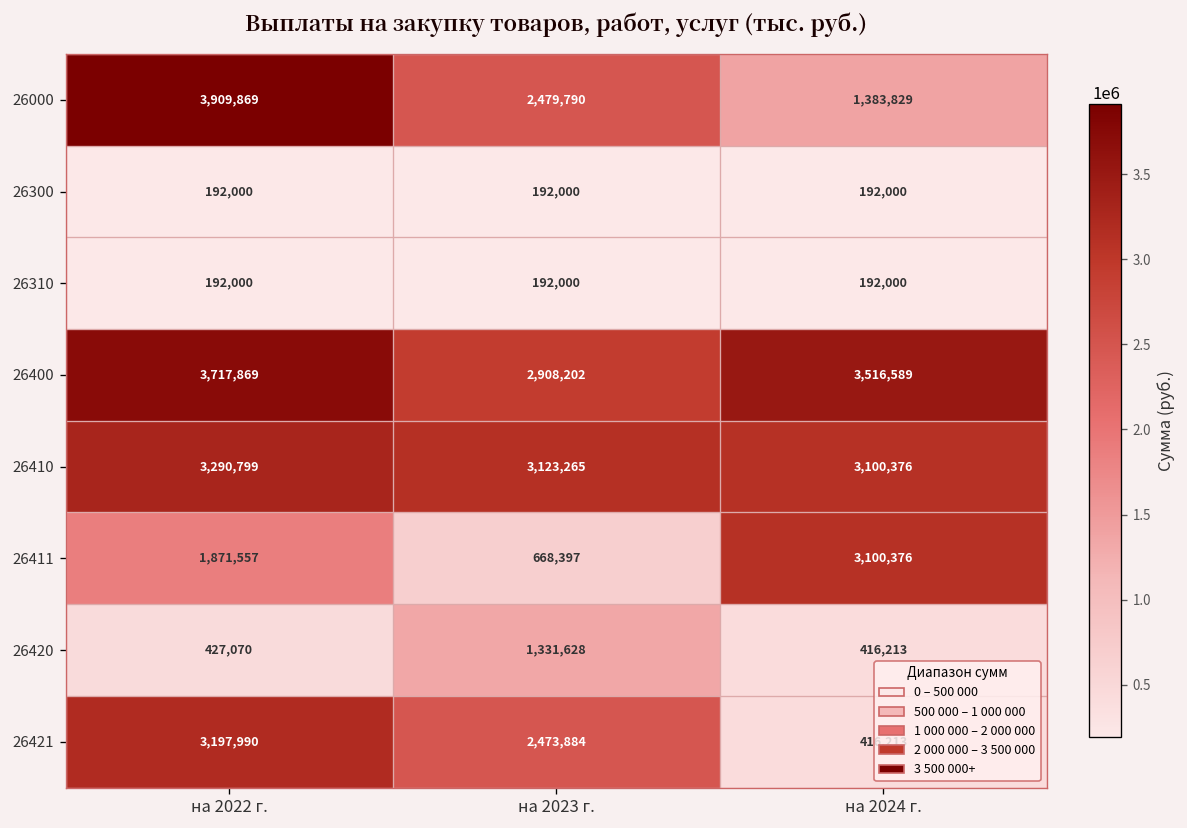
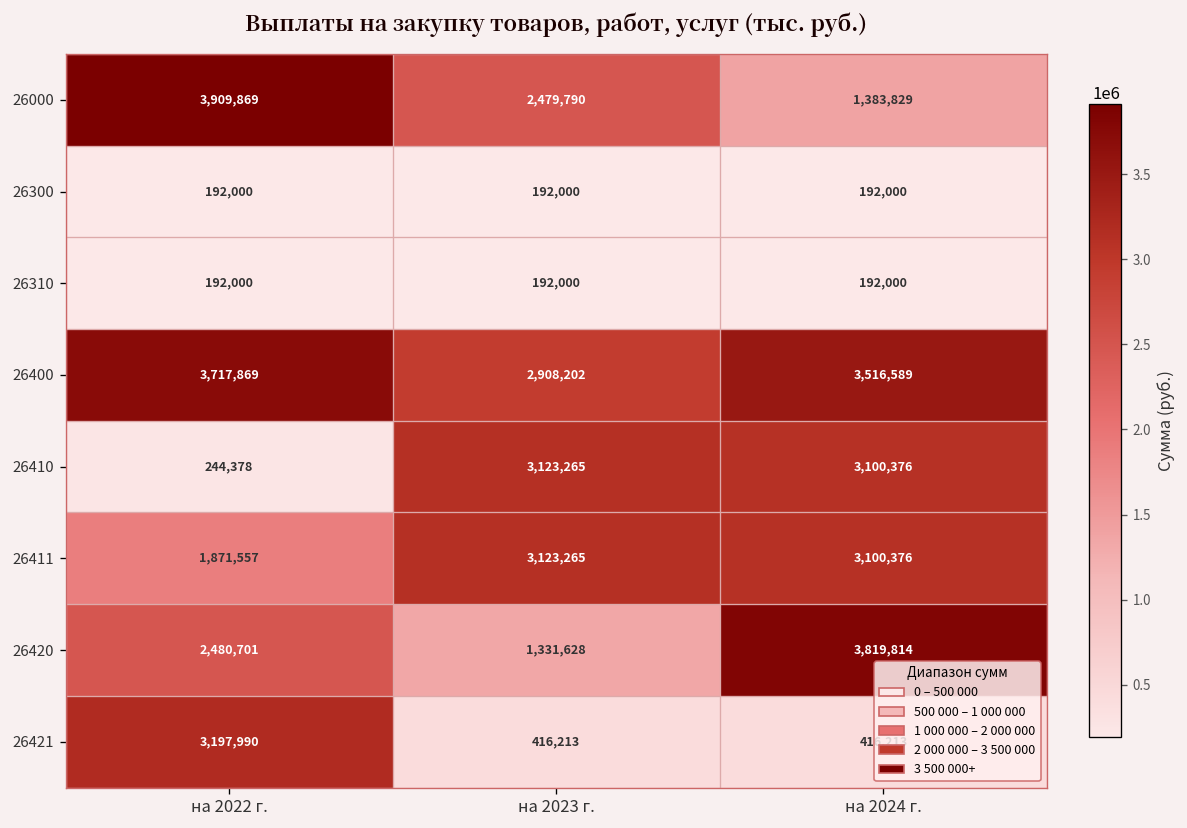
  {
    "26000": {
      "на 2022 г.": "3,909,869",
      "на 2023 г.": "2,479,790",
      "на 2024 г.": "1,383,829"
    },
    "26300": {
      "на 2022 г.": "192,000",
      "на 2023 г.": "192,000",
      "на 2024 г.": "192,000"
    },
    "26310": {
      "на 2022 г.": "192,000",
      "на 2023 г.": "192,000",
      "на 2024 г.": "192,000"
    },
    "26400": {
      "на 2022 г.": "3,717,869",
      "на 2023 г.": "2,908,202",
      "на 2024 г.": "3,516,589"
    },
    "26410": {
-     "на 2022 г.": "3,290,799",
+     "на 2022 г.": "244,378",
      "на 2023 г.": "3,123,265",
      "на 2024 г.": "3,100,376"
    },
    "26411": {
      "на 2022 г.": "1,871,557",
-     "на 2023 г.": "668,397",
+     "на 2023 г.": "3,123,265",
      "на 2024 г.": "3,100,376"
    },
    "26420": {
-     "на 2022 г.": "427,070",
+     "на 2022 г.": "2,480,701",
      "на 2023 г.": "1,331,628",
-     "на 2024 г.": "416,213"
+     "на 2024 г.": "3,819,814"
    },
    "26421": {
      "на 2022 г.": "3,197,990",
-     "на 2023 г.": "2,473,884"
+     "на 2023 г.": "416,213"
    }
  }
